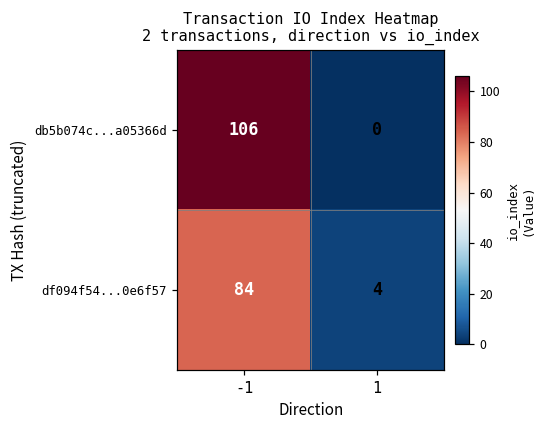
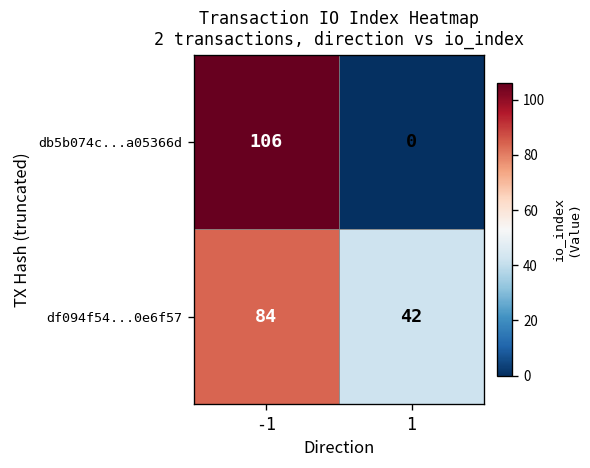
  {
    "db5b074c...a05366d": {
      "-1": 106,
      "1": 0
    },
    "df094f54...0e6f57": {
      "-1": 84,
-     "1": 4
+     "1": 42
    }
  }
